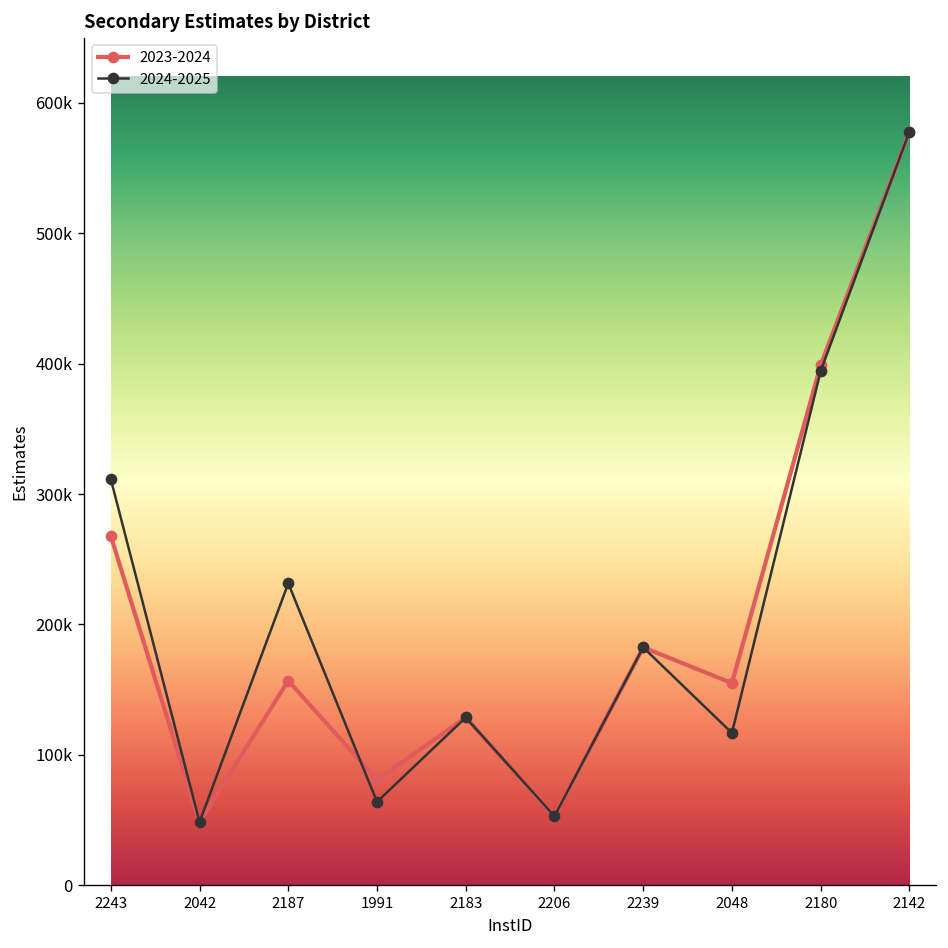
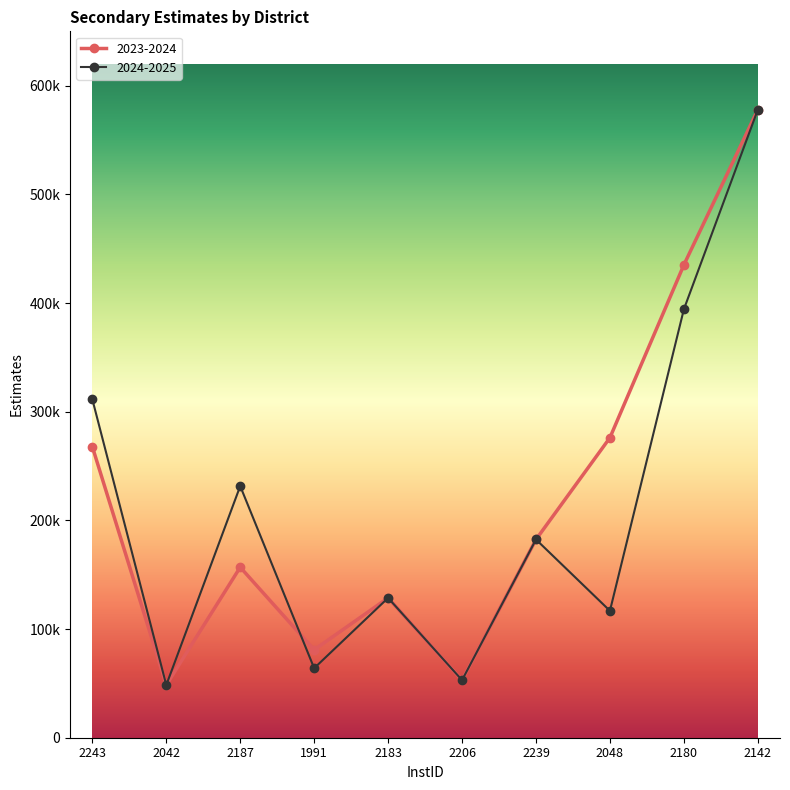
  {
    "2023-2024": {
      "2243": 268000,
      "2187": 157000,
      "1991": 81000,
-     "2048": 155000,
-     "2180": 399000
+     "2048": 276000,
+     "2180": 435000
    },
    "2024-2025": {
      "2243": 311000,
      "2187": 232000,
      "1991": 64000,
      "2048": 117000,
      "2180": 394000
    }
  }
